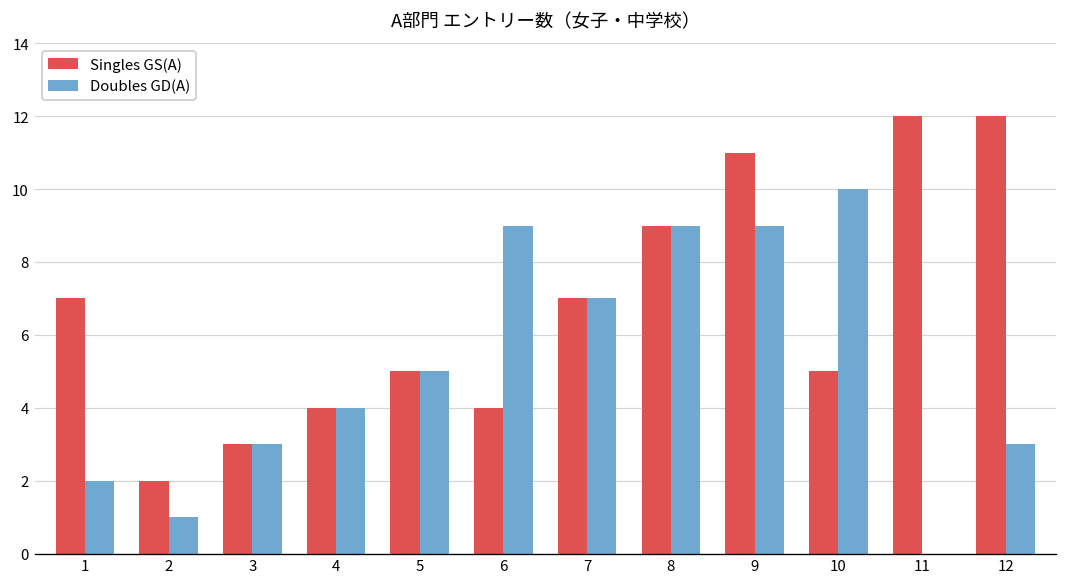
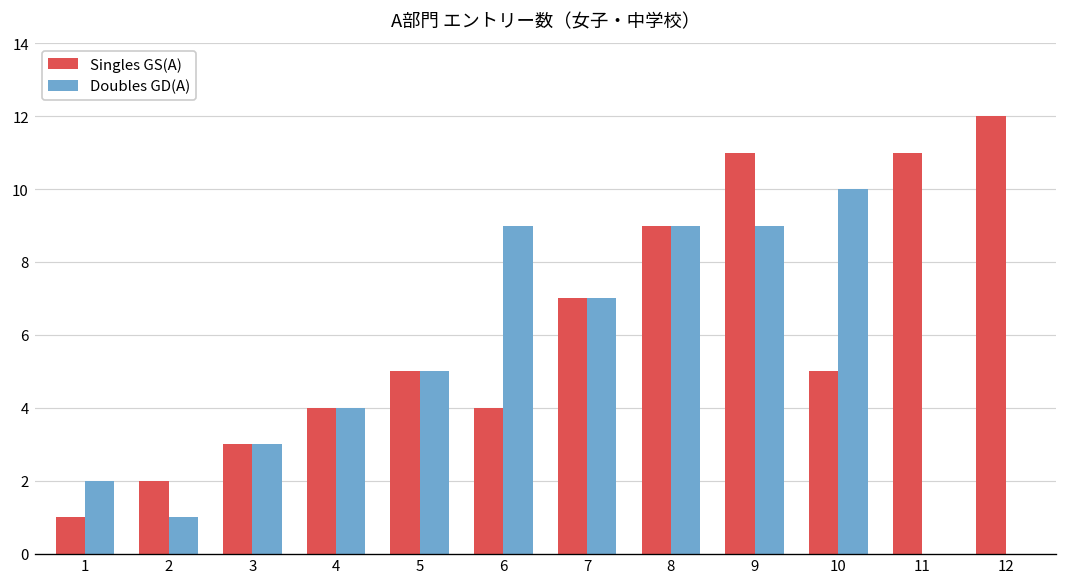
  {
    "Singles GS(A)": {
-     "1": 7,
+     "1": 1,
      "2": 2,
      "3": 3,
      "4": 4,
      "5": 5,
      "6": 4,
      "7": 7,
      "8": 9,
      "9": 11,
      "10": 5,
-     "11": 12,
+     "11": 11,
      "12": 12
    },
    "Doubles GD(A)": {
      "1": 2,
      "2": 1,
      "3": 3,
      "4": 4,
      "5": 5,
      "6": 9,
      "7": 7,
      "8": 9,
      "9": 9,
      "10": 10,
      "11": 0,
-     "12": 3
+     "12": 0
    }
  }
